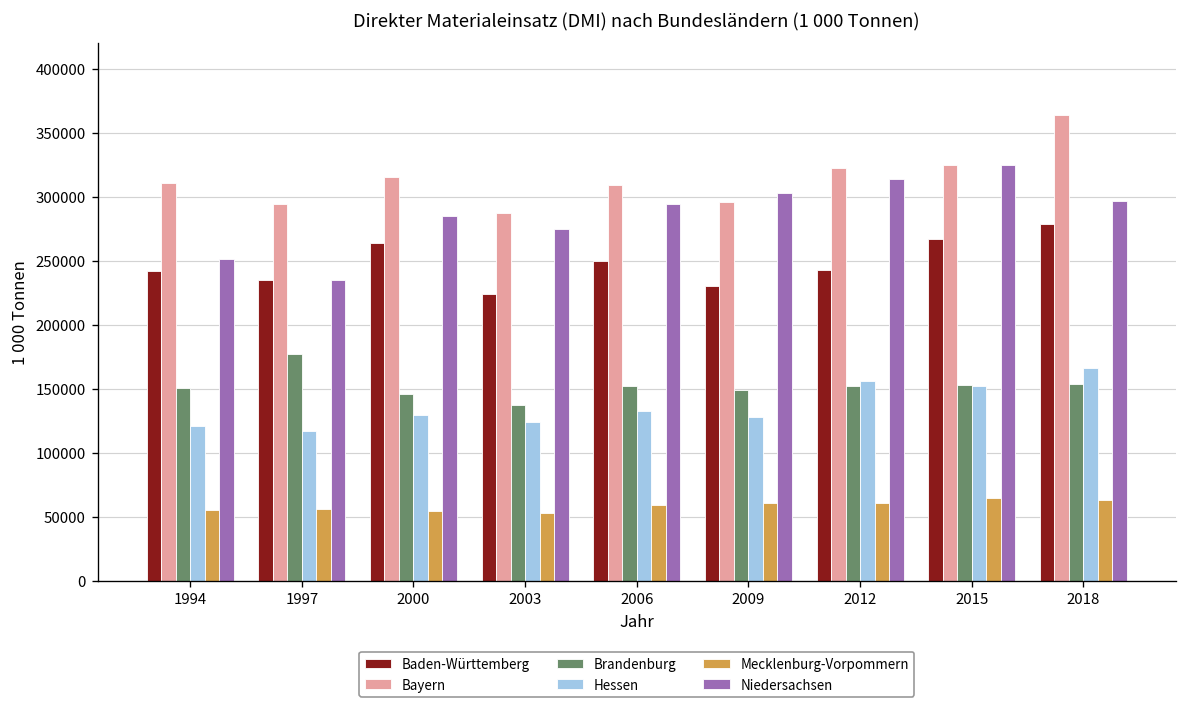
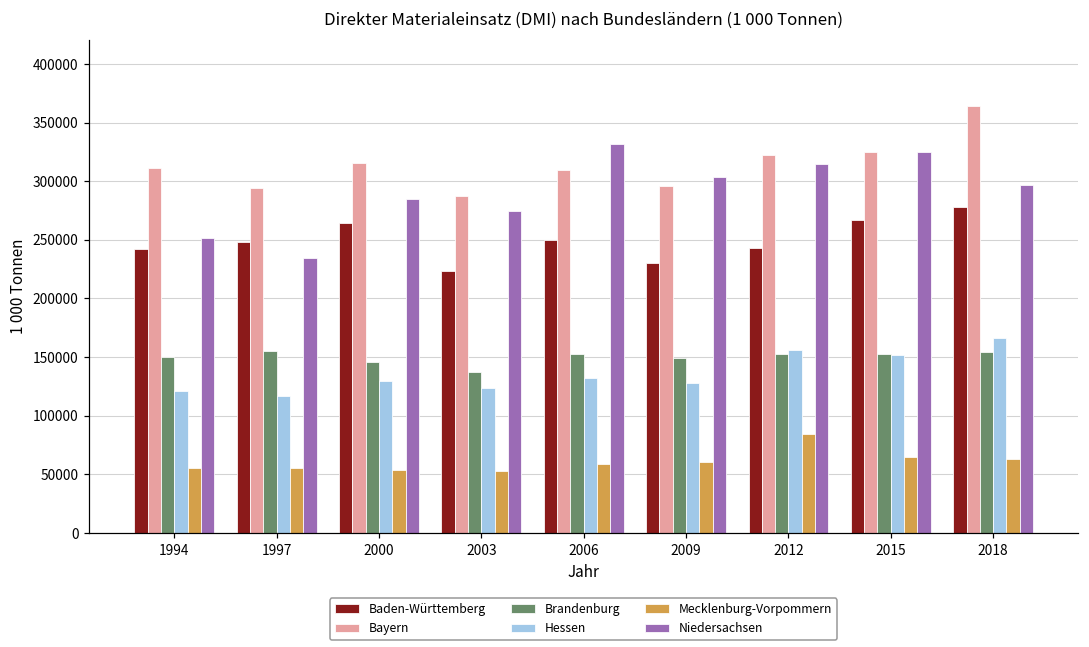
  {
    "Baden-Württemberg": {
      "1994": 242000,
-     "1997": 235000,
+     "1997": 248000,
      "2000": 264000,
      "2003": 224000,
      "2006": 250000,
      "2009": 231000,
      "2012": 243000,
      "2015": 267000,
      "2018": 278000
    },
    "Bayern": {
      "1994": 311000,
      "1997": 294000,
      "2000": 315000,
      "2003": 288000,
      "2006": 309000,
      "2009": 296000,
      "2012": 322000,
      "2015": 325000,
      "2018": 364000
    },
    "Brandenburg": {
      "1994": 150000,
-     "1997": 177000,
+     "1997": 155000,
      "2000": 146000,
      "2003": 137000,
      "2006": 152000,
      "2009": 149000,
      "2012": 152000,
      "2015": 153000,
      "2018": 154000
    },
    "Hessen": {
      "1994": 121000,
      "1997": 117000,
      "2000": 129000,
      "2003": 124000,
      "2006": 133000,
      "2009": 128000,
      "2012": 156000,
      "2015": 152000,
      "2018": 166000
    },
    "Mecklenburg-Vorpommern": {
      "1994": 55000,
      "1997": 56000,
      "2000": 54000,
      "2003": 53000,
      "2006": 59000,
      "2009": 61000,
-     "2012": 61000,
+     "2012": 84000,
      "2015": 65000,
      "2018": 63000
    },
    "Niedersachsen": {
      "1994": 252000,
      "1997": 235000,
      "2000": 285000,
      "2003": 275000,
-     "2006": 294000,
+     "2006": 332000,
      "2009": 303000,
      "2012": 314000,
      "2015": 325000,
      "2018": 297000
    }
  }
